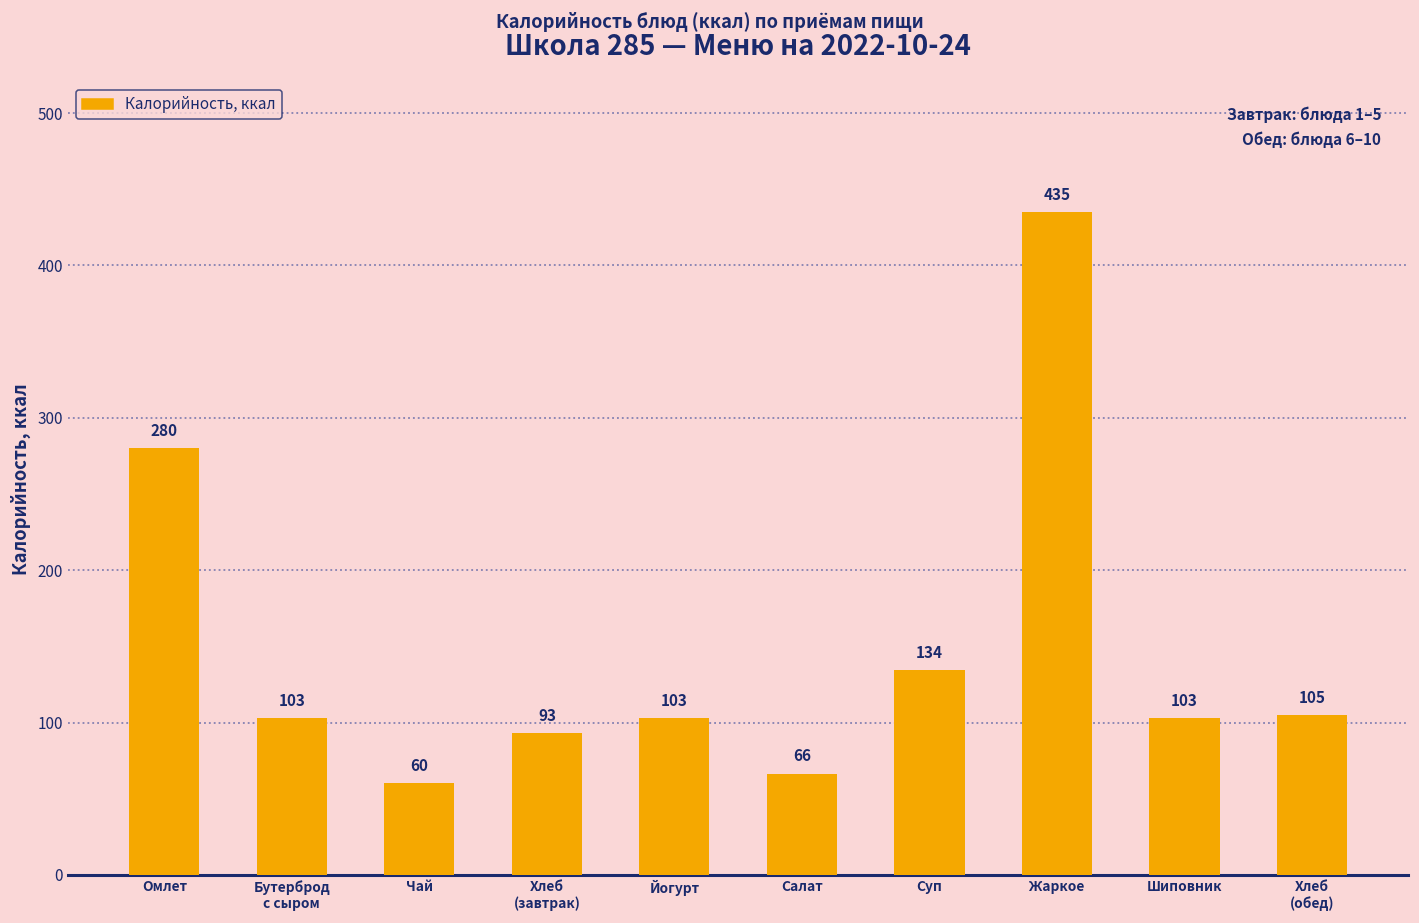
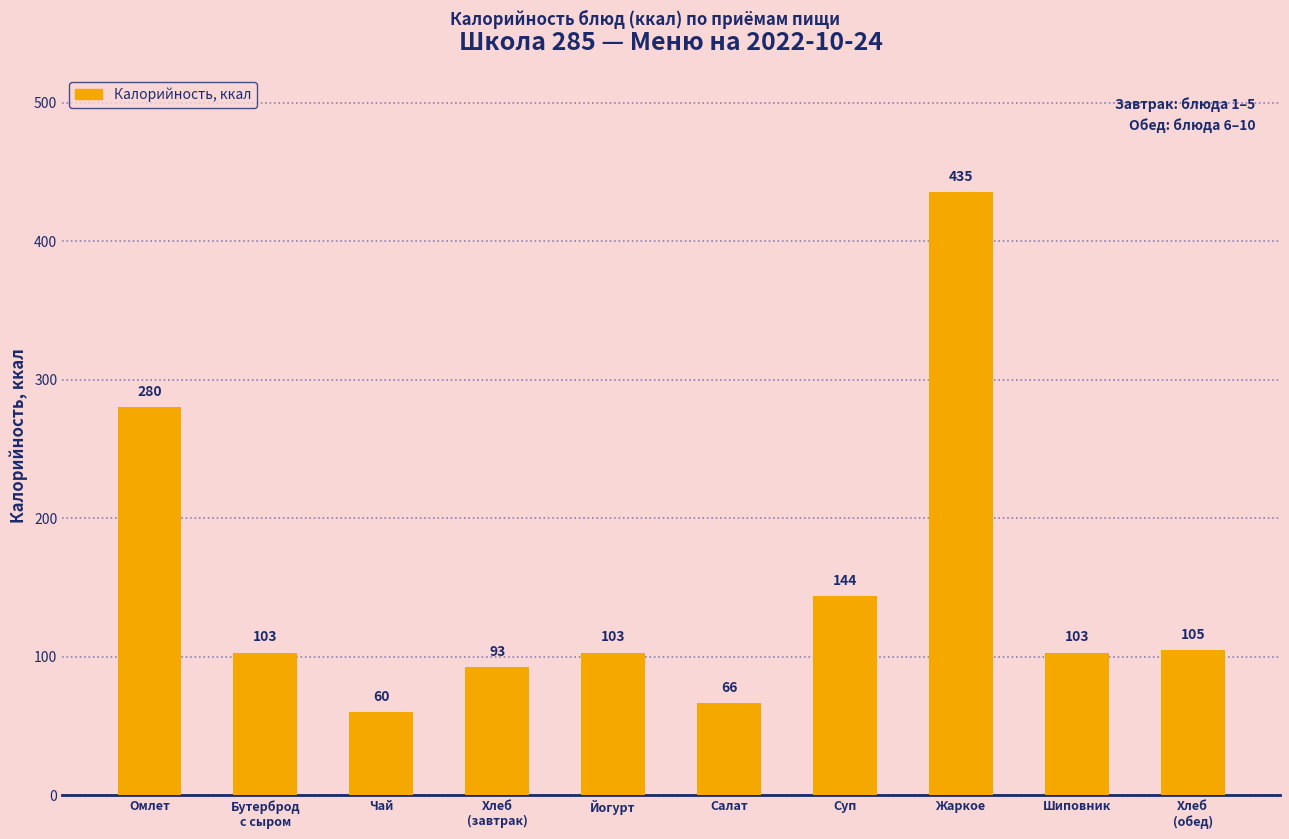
  {
    "Омлет": 280,
    "Бутерброд с сыром": 103,
    "Чай": 60,
    "Хлеб (завтрак)": 93,
    "Йогурт": 103,
    "Салат": 66,
-   "Суп": 134,
+   "Суп": 144,
    "Жаркое": 435,
    "Шиповник": 103,
    "Хлеб (обед)": 105
  }
